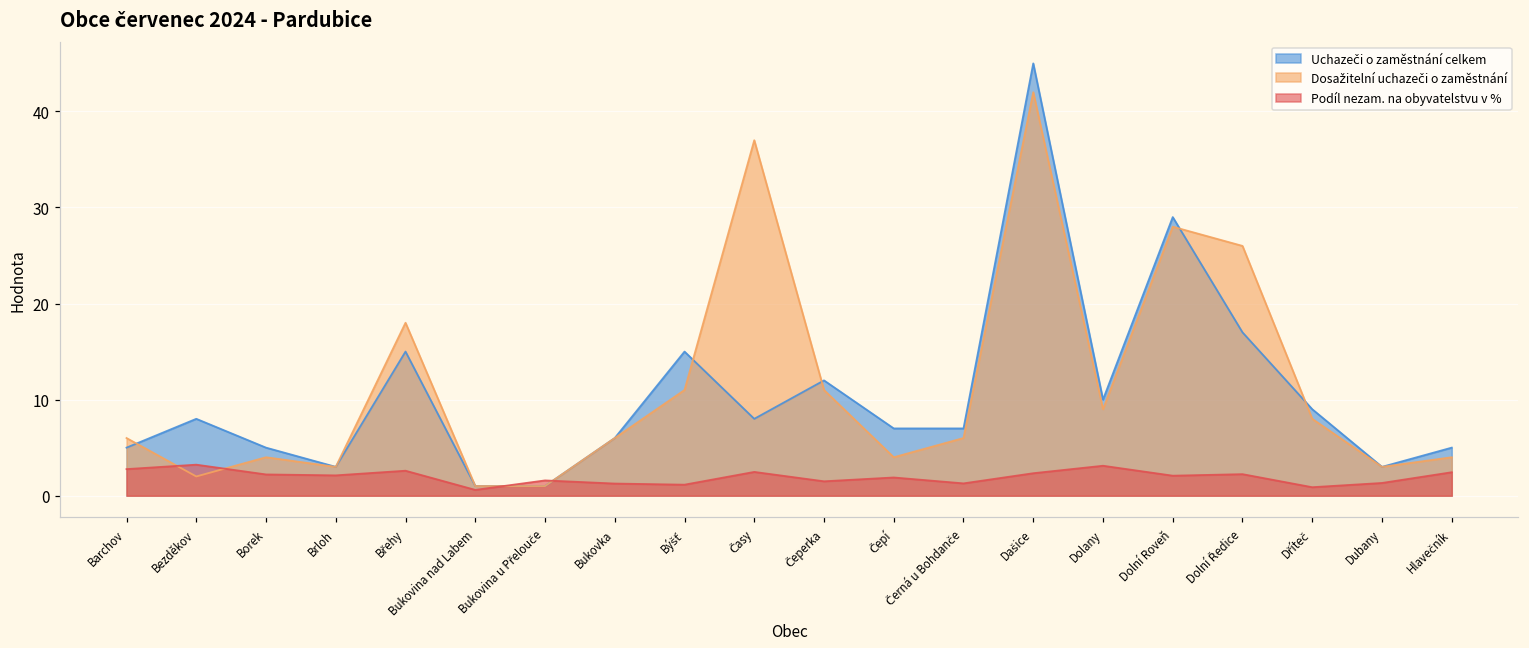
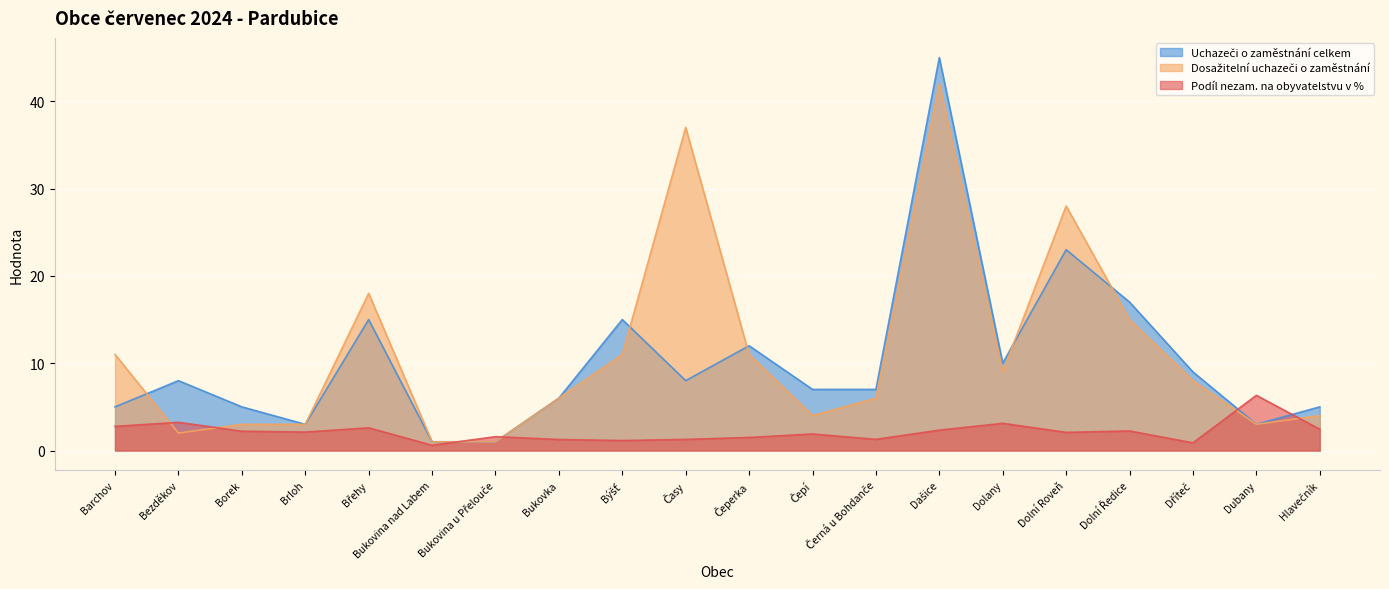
  {
    "Uchazeči o zaměstnání celkem": {
      "Barchov": 5,
      "Bezděkov": 8,
      "Borek": 5,
      "Břehy": 15,
      "Býšť": 15,
      "Časy": 8,
      "Čeperka": 12,
      "Čepí": 7,
      "Černá u Bohdanče": 7,
      "Dašice": 45,
      "Dolany": 10,
-     "Dolní Roveň": 29,
+     "Dolní Roveň": 23,
      "Dolní Ředice": 17,
      "Dříteč": 9,
      "Hlavečník": 5
    },
    "Dosažitelní uchazeči o zaměstnání": {
-     "Barchov": 6,
+     "Barchov": 11,
      "Bezděkov": 2,
-     "Borek": 4,
+     "Borek": 3,
      "Břehy": 18,
      "Býšť": 11,
      "Časy": 37,
      "Čeperka": 11,
      "Čepí": 4,
      "Černá u Bohdanče": 6,
      "Dašice": 42,
      "Dolany": 9,
      "Dolní Roveň": 28,
-     "Dolní Ředice": 26,
+     "Dolní Ředice": 15,
      "Dříteč": 8,
      "Hlavečník": 4
    },
    "Podíl nezam. na obyvatelstvu v %": {
      "Barchov": 3,
      "Bezděkov": 3,
      "Borek": 2,
      "Brloh": 2,
      "Břehy": 3,
      "Bukovina nad Labem": 1,
      "Bukovina u Přelouče": 2,
      "Bukovka": 1,
      "Býšť": 1,
-     "Časy": 2,
+     "Časy": 1,
      "Čeperka": 1,
      "Čepí": 2,
      "Černá u Bohdanče": 1,
      "Dašice": 2,
      "Dolany": 3,
      "Dolní Roveň": 2,
      "Dolní Ředice": 2,
      "Dříteč": 1,
-     "Dubany": 1,
+     "Dubany": 6,
      "Hlavečník": 2
    }
  }
